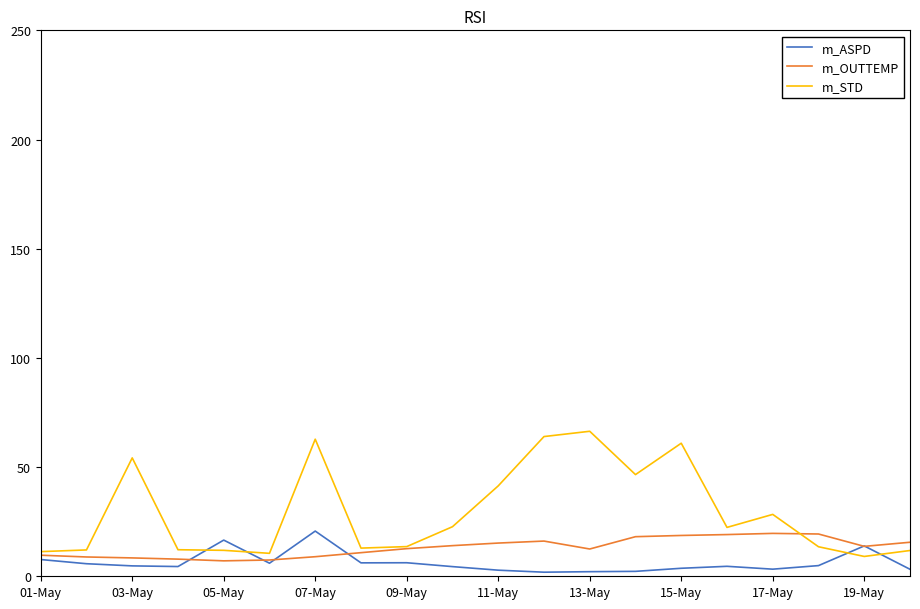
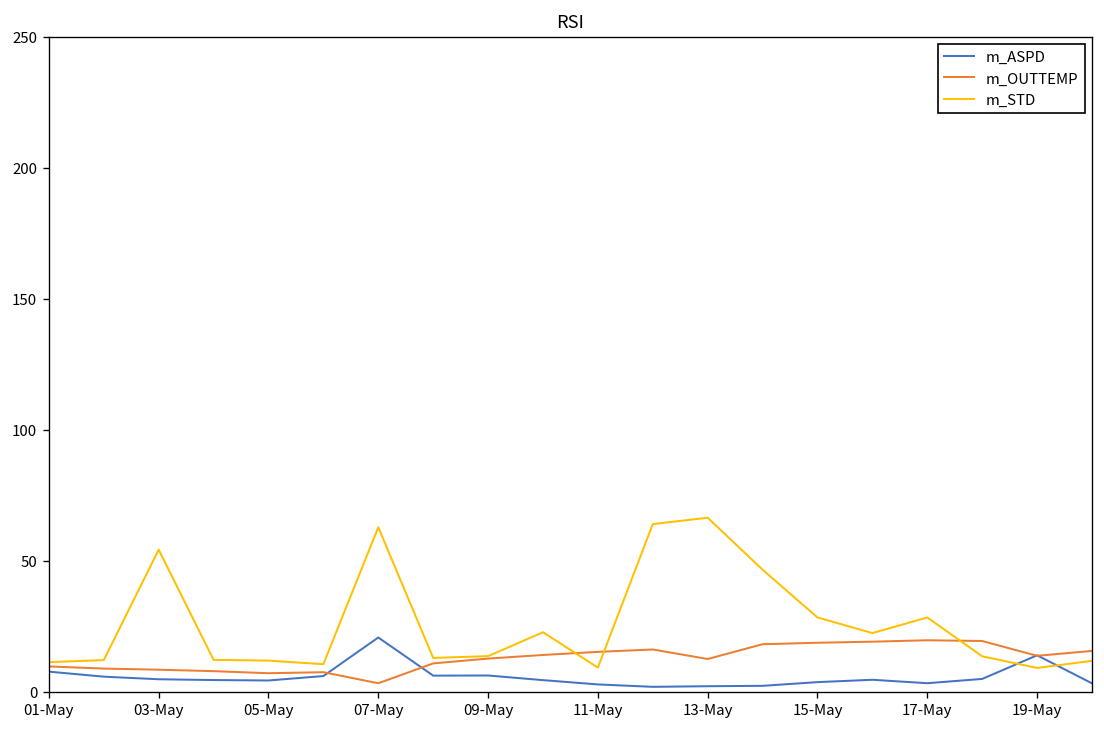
  {
    "m_ASPD": {
      "01-May": 8,
      "03-May": 5,
-     "05-May": 17,
+     "05-May": 4,
      "07-May": 21,
      "09-May": 6,
      "11-May": 3,
      "13-May": 2,
      "15-May": 4,
      "17-May": 3
    },
    "m_OUTTEMP": {
      "01-May": 10,
      "03-May": 8,
      "05-May": 7,
-     "07-May": 9,
+     "07-May": 3,
      "11-May": 15,
      "13-May": 12,
      "15-May": 19,
      "17-May": 20
    },
    "m_STD": {
      "01-May": 11,
      "03-May": 54,
      "05-May": 12,
      "07-May": 63,
-     "11-May": 41,
+     "11-May": 9,
      "13-May": 66,
-     "15-May": 61,
+     "15-May": 28,
      "17-May": 28,
      "19-May": 9
    }
  }
